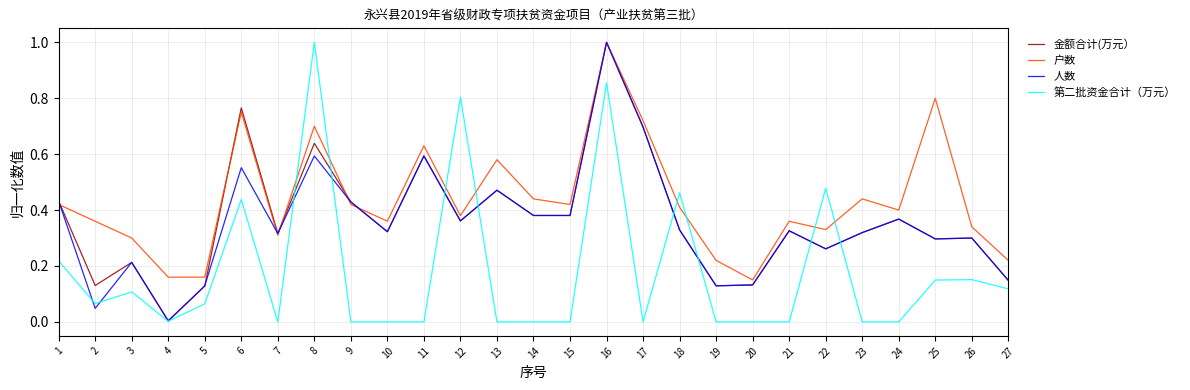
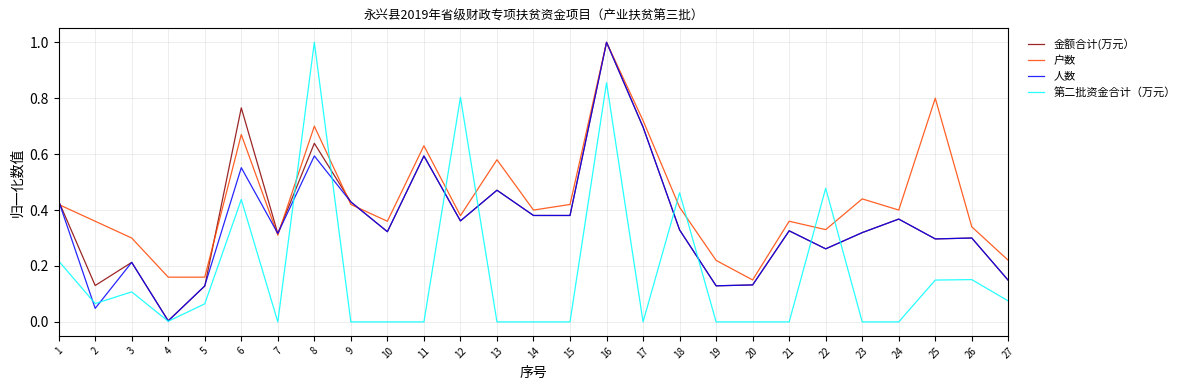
  {
    "金额合计(万元）": {
      "2": 0.13,
      "6": 0.77,
      "8": 0.64
    },
    "户数": {
      "1": 0.42,
      "2": 0.36,
      "3": 0.30,
      "4": 0.16,
      "5": 0.16,
-     "6": 0.75,
+     "6": 0.67,
      "8": 0.70,
      "9": 0.42,
      "10": 0.36,
      "11": 0.63,
      "12": 0.38,
      "13": 0.58,
-     "14": 0.44,
+     "14": 0.40,
      "15": 0.42,
      "17": 0.72,
      "18": 0.41,
      "19": 0.22,
      "20": 0.15,
      "21": 0.36,
      "22": 0.33,
      "23": 0.44,
      "24": 0.40,
      "25": 0.80,
      "26": 0.34,
      "27": 0.22
    },
    "人数": {
      "2": 0.05,
      "6": 0.55,
      "8": 0.59
    },
    "第二批资金合计（万元）": {
      "1": 0.22,
      "2": 0.07,
      "3": 0.11,
      "5": 0.06,
      "6": 0.44,
      "7": 0.00,
      "8": 1.00,
      "9": 0.00,
      "10": 0.00,
      "11": 0.00,
      "12": 0.80,
      "13": 0.00,
      "14": 0.00,
      "15": 0.00,
      "16": 0.86,
      "17": 0.00,
      "18": 0.46,
      "19": 0.00,
      "20": 0.00,
      "21": 0.00,
      "22": 0.48,
      "23": 0.00,
      "24": 0.00,
      "25": 0.15,
      "26": 0.15,
-     "27": 0.12
+     "27": 0.07
    }
  }
